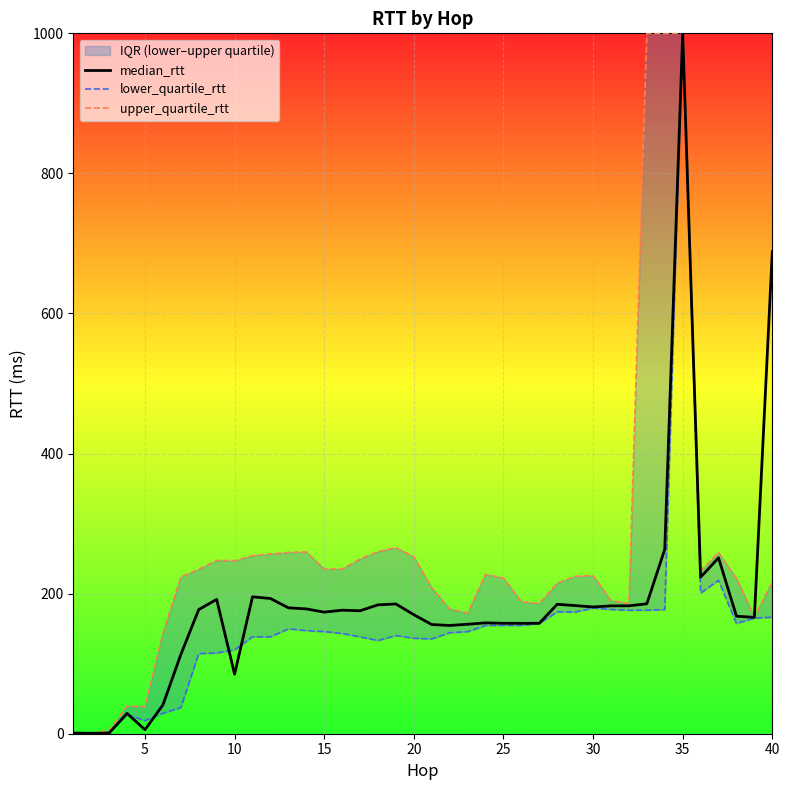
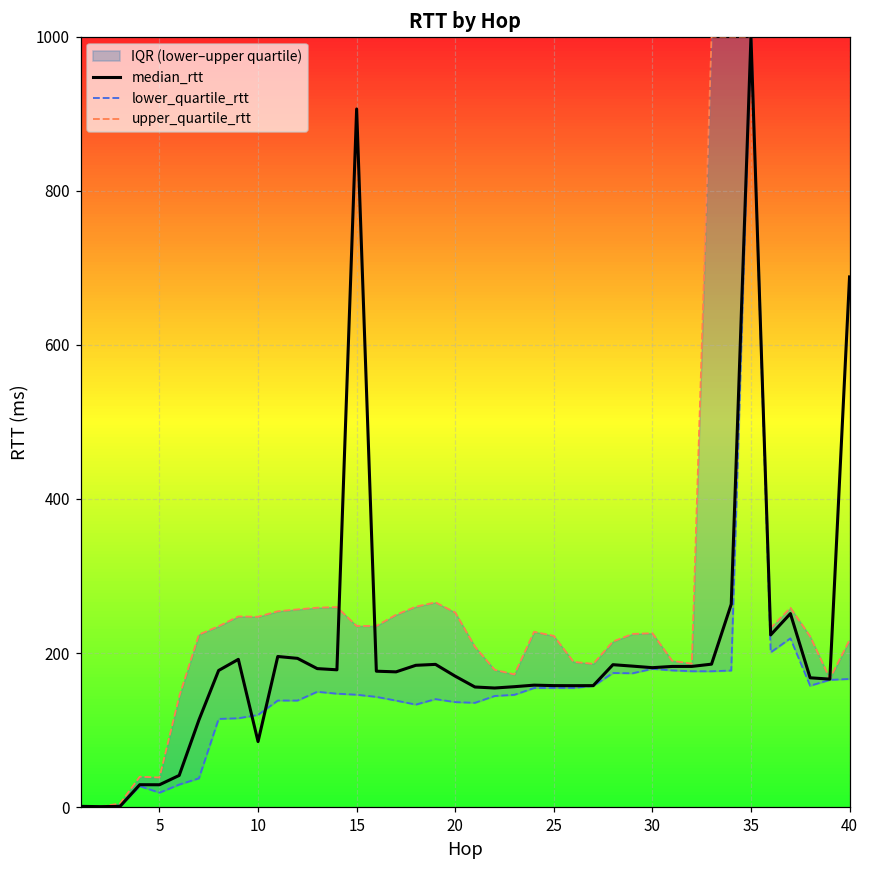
  {
    "median_rtt": {
-     "5": 10,
+     "5": 30,
      "10": 90,
-     "15": 170,
+     "15": 910,
      "20": 170,
      "40": 690
    }
  }
